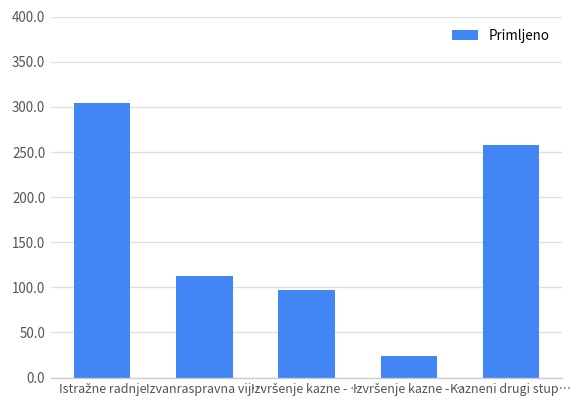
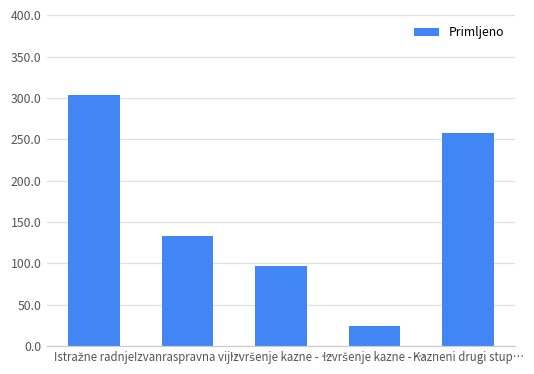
  {
    "Istražne radnje": 300,
-   "Izvanraspravna vij…": 110,
+   "Izvanraspravna vij…": 130,
    "Kazneni drugi stup…": 260
  }
